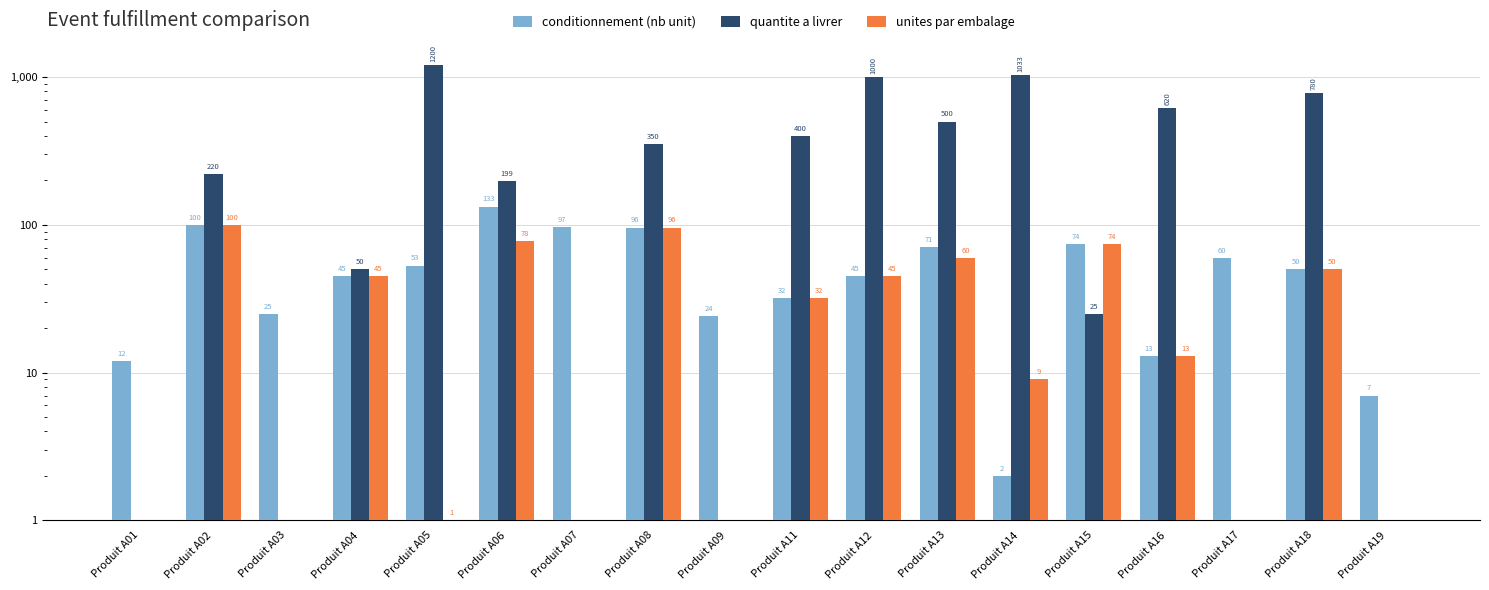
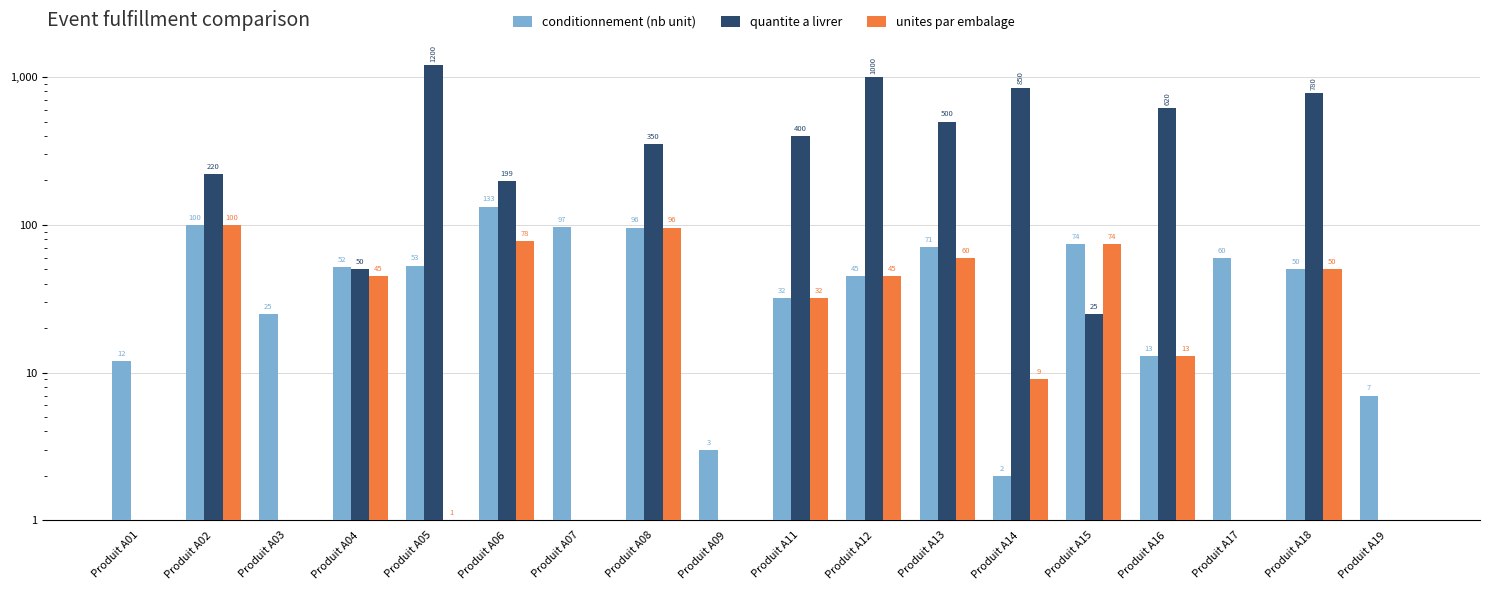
  {
    "conditionnement (nb unit)": {
      "Produit A01": 12,
      "Produit A02": 100,
      "Produit A03": 25,
-     "Produit A04": 45,
+     "Produit A04": 52,
      "Produit A05": 53,
      "Produit A06": 133,
      "Produit A07": 97,
      "Produit A08": 96,
-     "Produit A09": 24,
+     "Produit A09": 3,
      "Produit A11": 32,
      "Produit A12": 45,
      "Produit A13": 71,
      "Produit A14": 2,
      "Produit A15": 74,
      "Produit A16": 13,
      "Produit A17": 60,
      "Produit A18": 50,
      "Produit A19": 7
    },
    "quantite a livrer": {
      "Produit A02": 220,
      "Produit A04": 50,
      "Produit A05": 1200,
      "Produit A06": 199,
      "Produit A08": 350,
      "Produit A11": 400,
      "Produit A12": 1000,
      "Produit A13": 500,
-     "Produit A14": 1033,
+     "Produit A14": 850,
      "Produit A15": 25,
      "Produit A16": 620,
      "Produit A18": 780
    },
    "unites par embalage": {
      "Produit A02": 100,
      "Produit A04": 45,
      "Produit A05": 1,
      "Produit A06": 78,
      "Produit A08": 96,
      "Produit A11": 32,
      "Produit A12": 45,
      "Produit A13": 60,
      "Produit A14": 9,
      "Produit A15": 74,
      "Produit A16": 13,
      "Produit A18": 50
    }
  }
